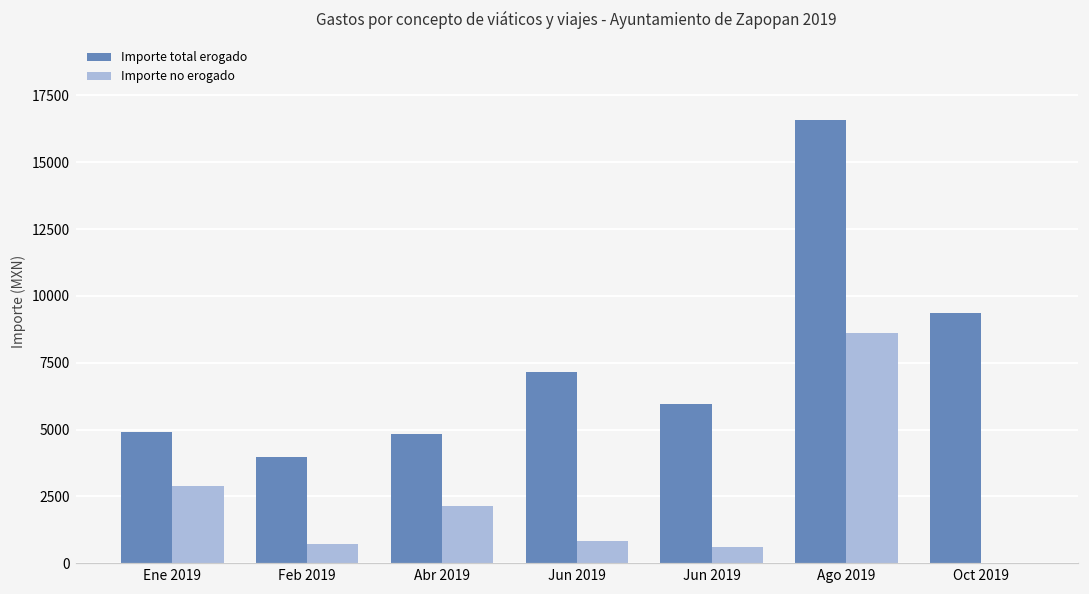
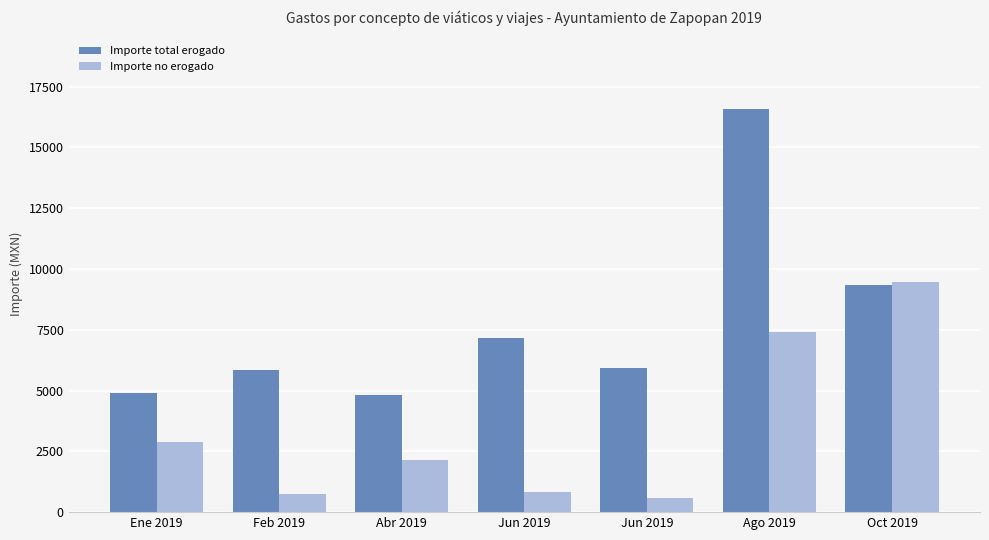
  {
    "Importe total erogado": {
      "Ene 2019": 4900,
-     "Feb 2019": 4000,
+     "Feb 2019": 5900,
      "Abr 2019": 4800,
      "Ago 2019": 16600,
      "Oct 2019": 9300
    },
    "Importe no erogado": {
      "Ene 2019": 2900,
      "Feb 2019": 700,
      "Abr 2019": 2100,
-     "Ago 2019": 8600,
-     "Oct 2019": 0
+     "Ago 2019": 7400,
+     "Oct 2019": 9500
    }
  }
